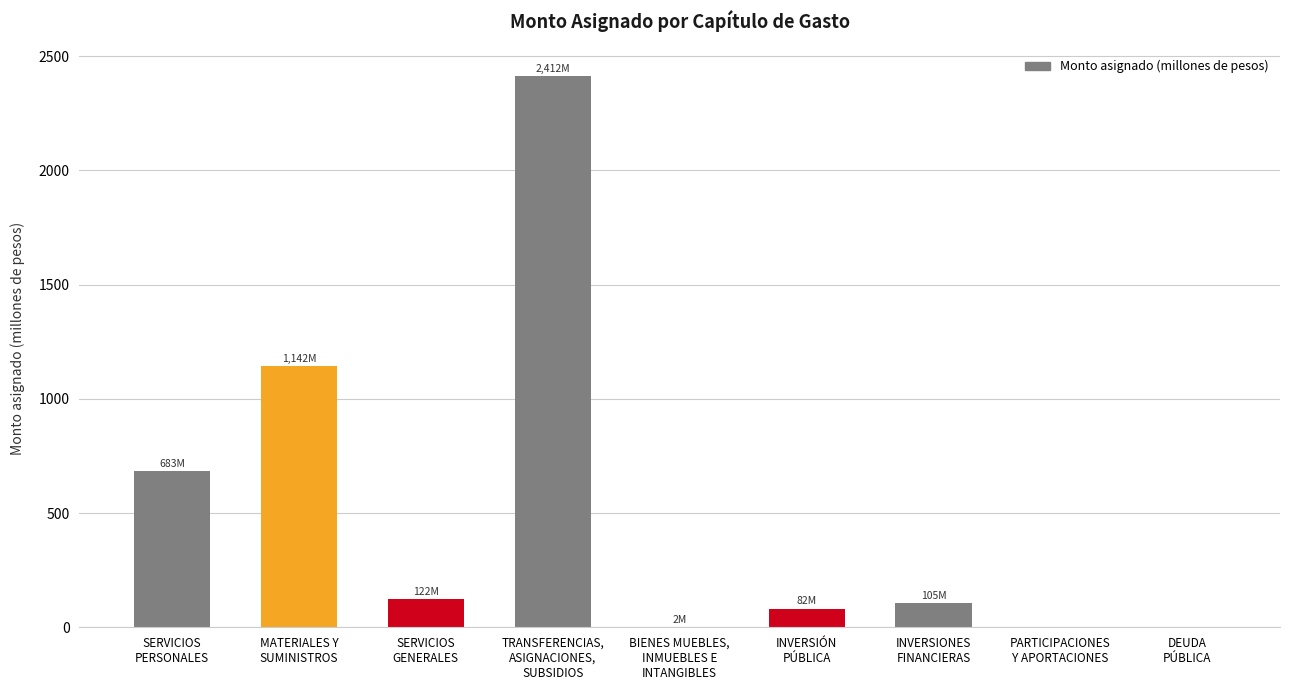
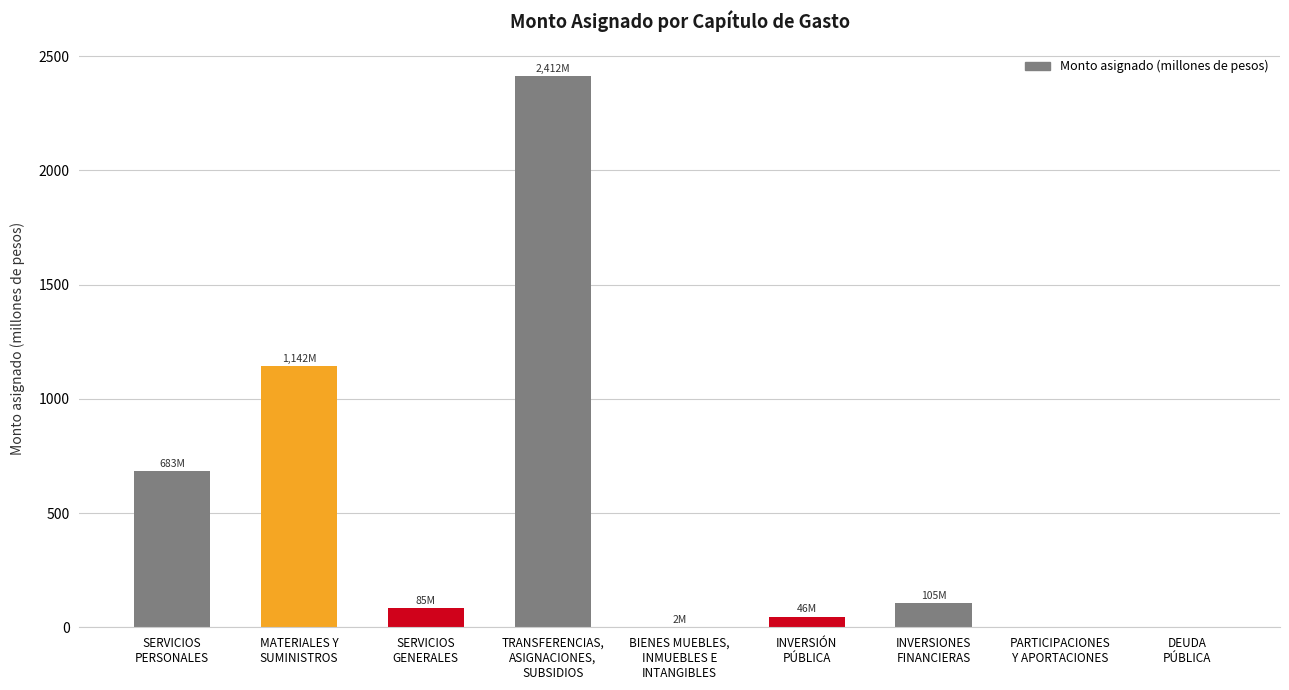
  {
    "SERVICIOS PERSONALES": "683M",
    "MATERIALES Y SUMINISTROS": "1,142M",
-   "SERVICIOS GENERALES": "122M",
+   "SERVICIOS GENERALES": "85M",
    "TRANSFERENCIAS, ASIGNACIONES, SUBSIDIOS": "2,412M",
    "BIENES MUEBLES, INMUEBLES E INTANGIBLES": "2M",
-   "INVERSIÓN PÚBLICA": "82M",
+   "INVERSIÓN PÚBLICA": "46M",
    "INVERSIONES FINANCIERAS": "105M"
  }
